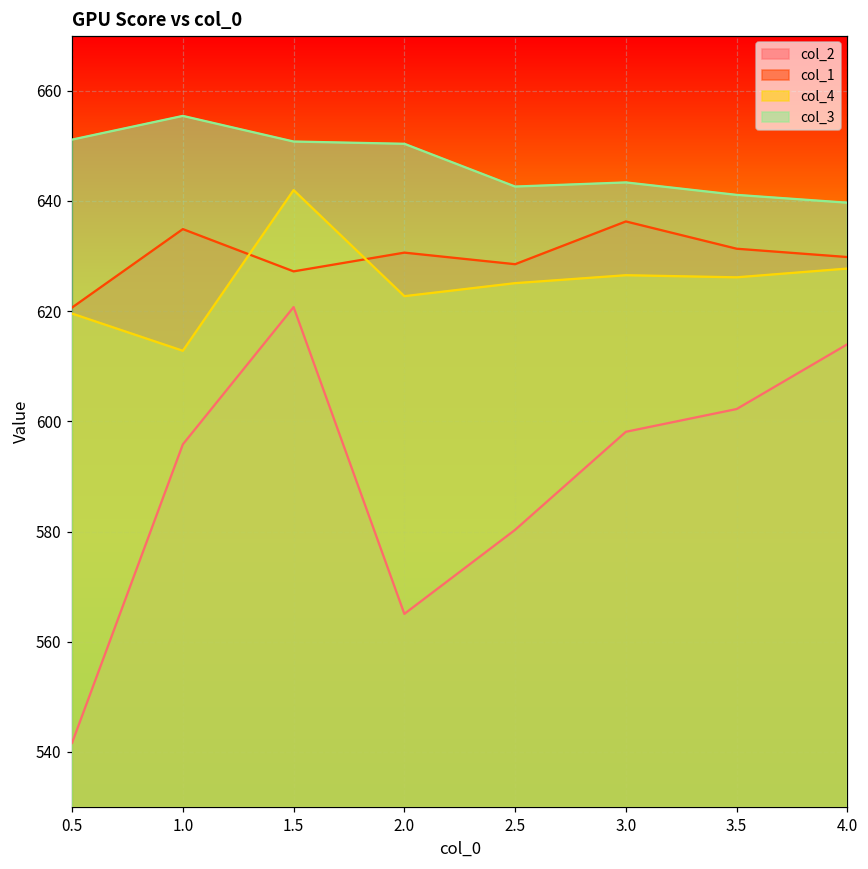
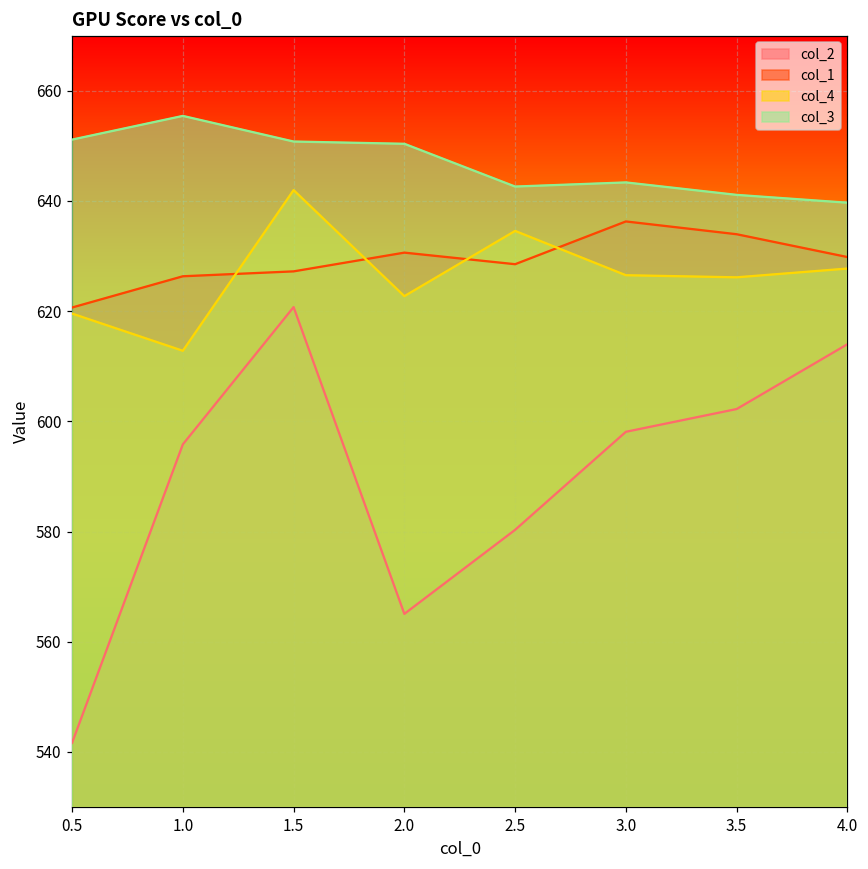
  {
    "col_2": {
      "0.5": 542,
      "1.0": 596,
      "1.5": 621,
      "2.0": 565,
      "2.5": 580,
      "3.0": 598,
      "3.5": 602,
      "4.0": 614
    },
    "col_1": {
      "0.5": 621,
-     "1.0": 635,
+     "1.0": 626,
      "1.5": 627,
      "2.0": 631,
      "2.5": 629,
      "3.0": 636,
-     "3.5": 631,
+     "3.5": 634,
      "4.0": 630
    },
    "col_4": {
      "0.5": 620,
      "1.0": 613,
      "1.5": 642,
      "2.0": 623,
-     "2.5": 625,
+     "2.5": 635,
      "3.0": 627,
      "3.5": 626,
      "4.0": 628
    },
    "col_3": {
      "0.5": 651,
      "1.0": 655,
      "1.5": 651,
      "2.0": 650,
      "2.5": 643,
      "3.0": 643,
      "3.5": 641,
      "4.0": 640
    }
  }
